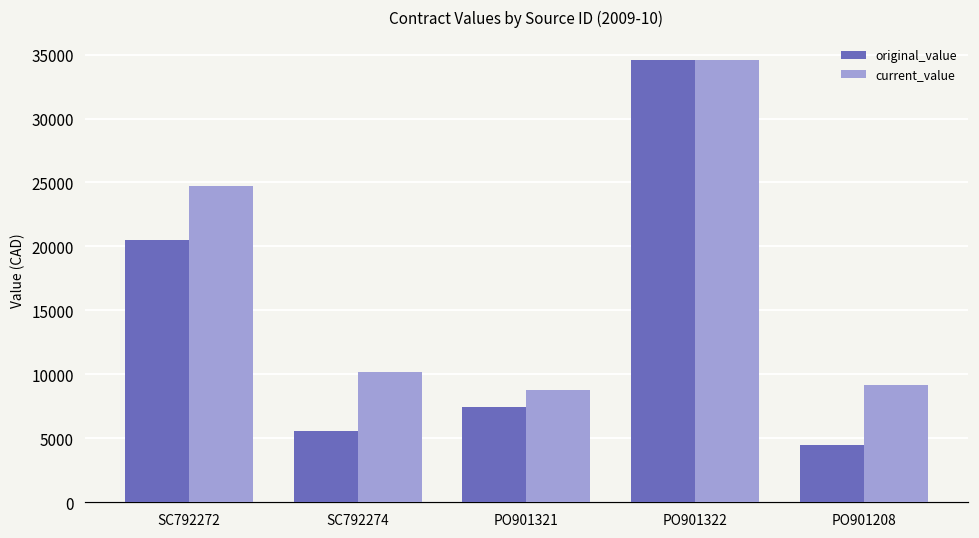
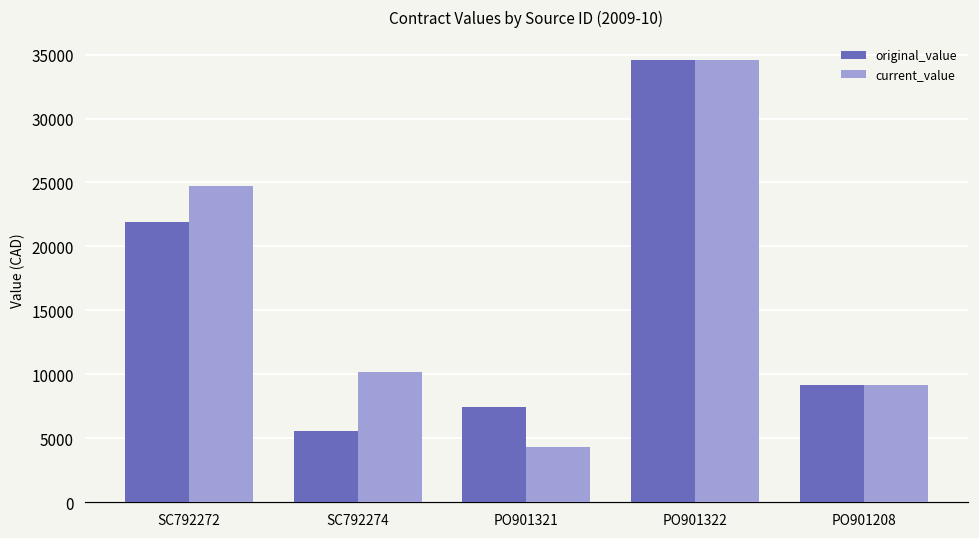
  {
    "original_value": {
-     "SC792272": 20500,
+     "SC792272": 21900,
      "SC792274": 5600,
      "PO901321": 7500,
      "PO901322": 34600,
-     "PO901208": 4500
+     "PO901208": 9200
    },
    "current_value": {
      "SC792272": 24800,
      "SC792274": 10200,
-     "PO901321": 8800,
+     "PO901321": 4300,
      "PO901322": 34600,
      "PO901208": 9200
    }
  }
